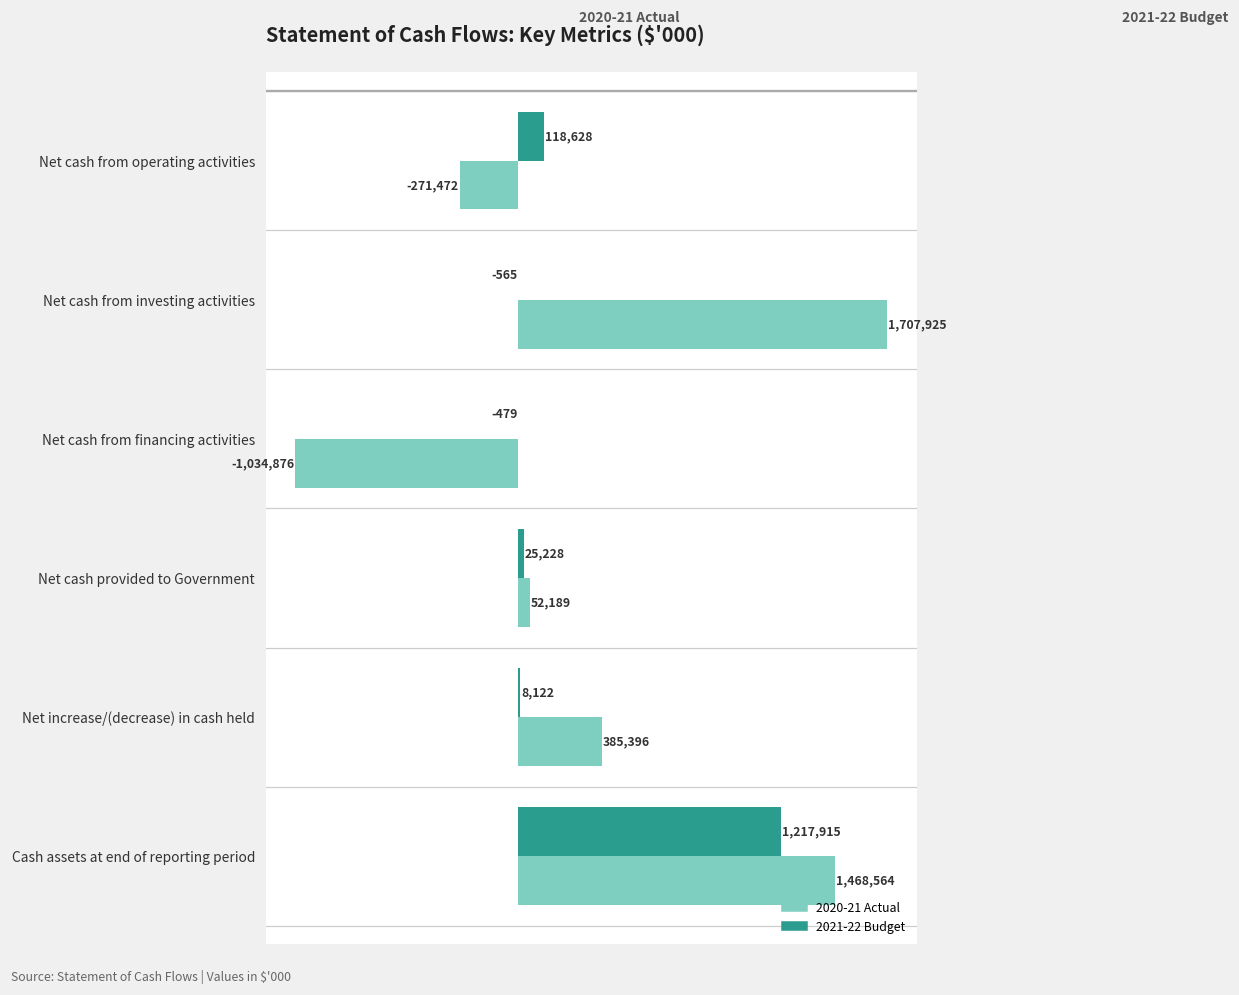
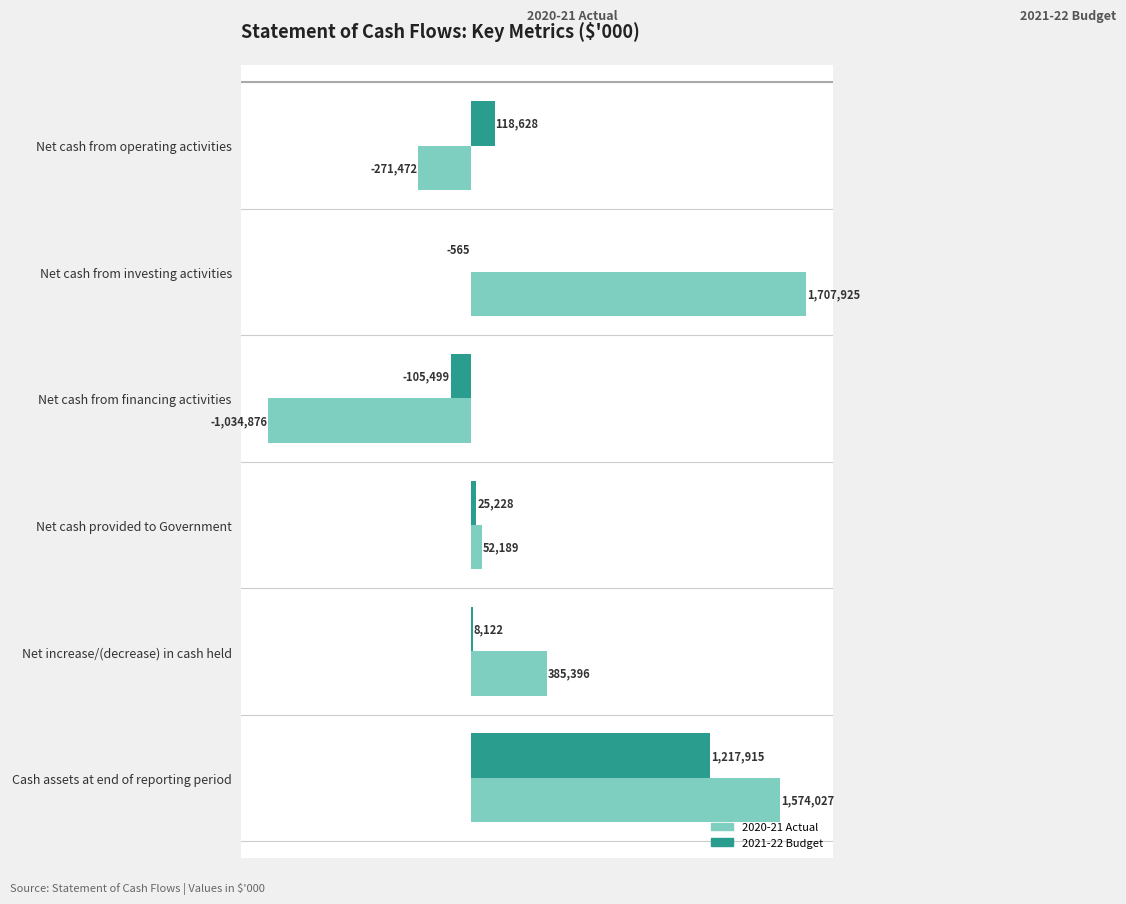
  {
    "2020-21 Actual": {
      "Net cash from operating activities": "-271,472",
      "Net cash from investing activities": "1,707,925",
      "Net cash from financing activities": "-1,034,876",
      "Net cash provided to Government": "52,189",
      "Net increase/(decrease) in cash held": "385,396",
-     "Cash assets at end of reporting period": "1,468,564"
+     "Cash assets at end of reporting period": "1,574,027"
    },
    "2021-22 Budget": {
      "Net cash from operating activities": "118,628",
      "Net cash from investing activities": "-565",
-     "Net cash from financing activities": "-479",
+     "Net cash from financing activities": "-105,499",
      "Net cash provided to Government": "25,228",
      "Net increase/(decrease) in cash held": "8,122",
      "Cash assets at end of reporting period": "1,217,915"
    }
  }
